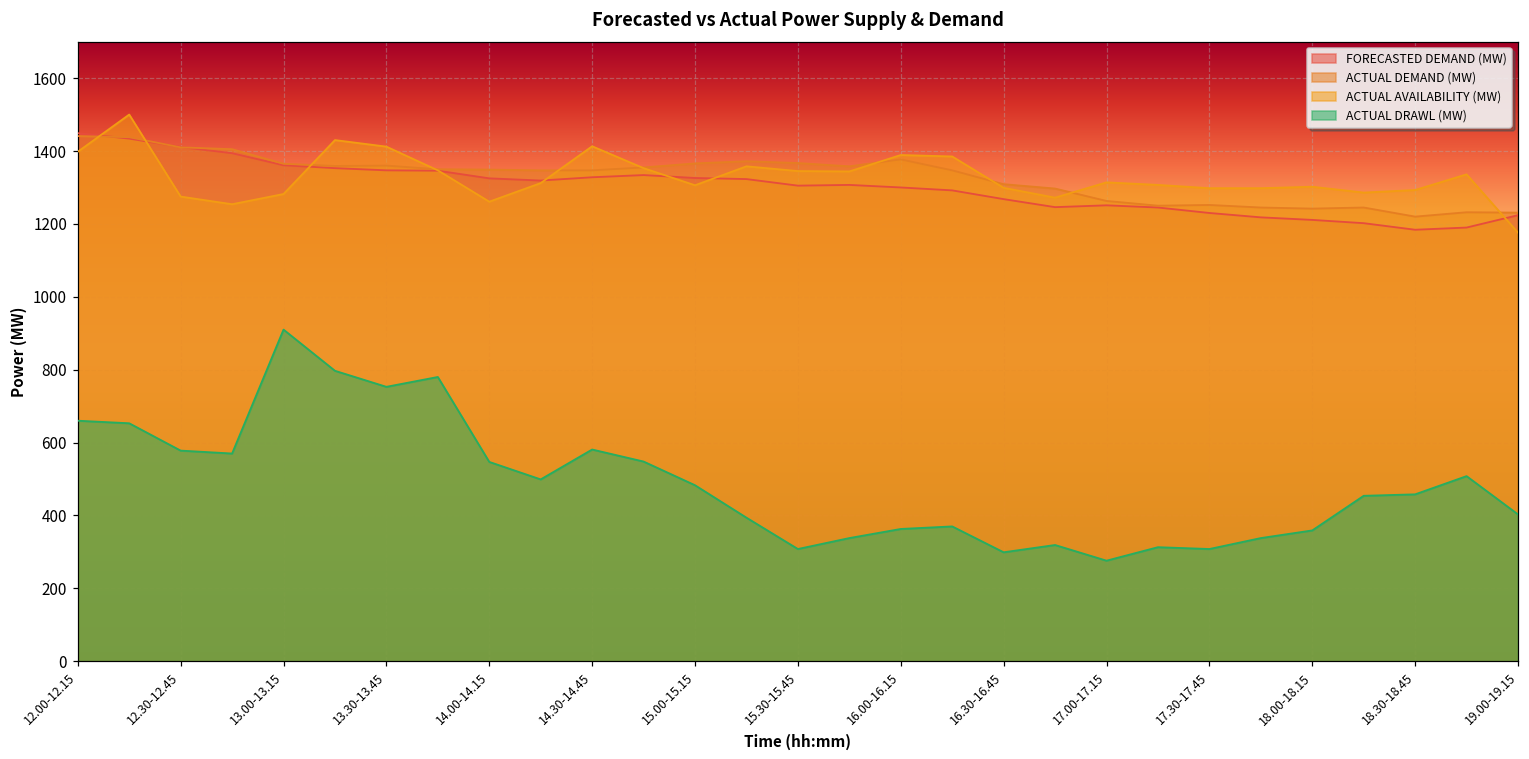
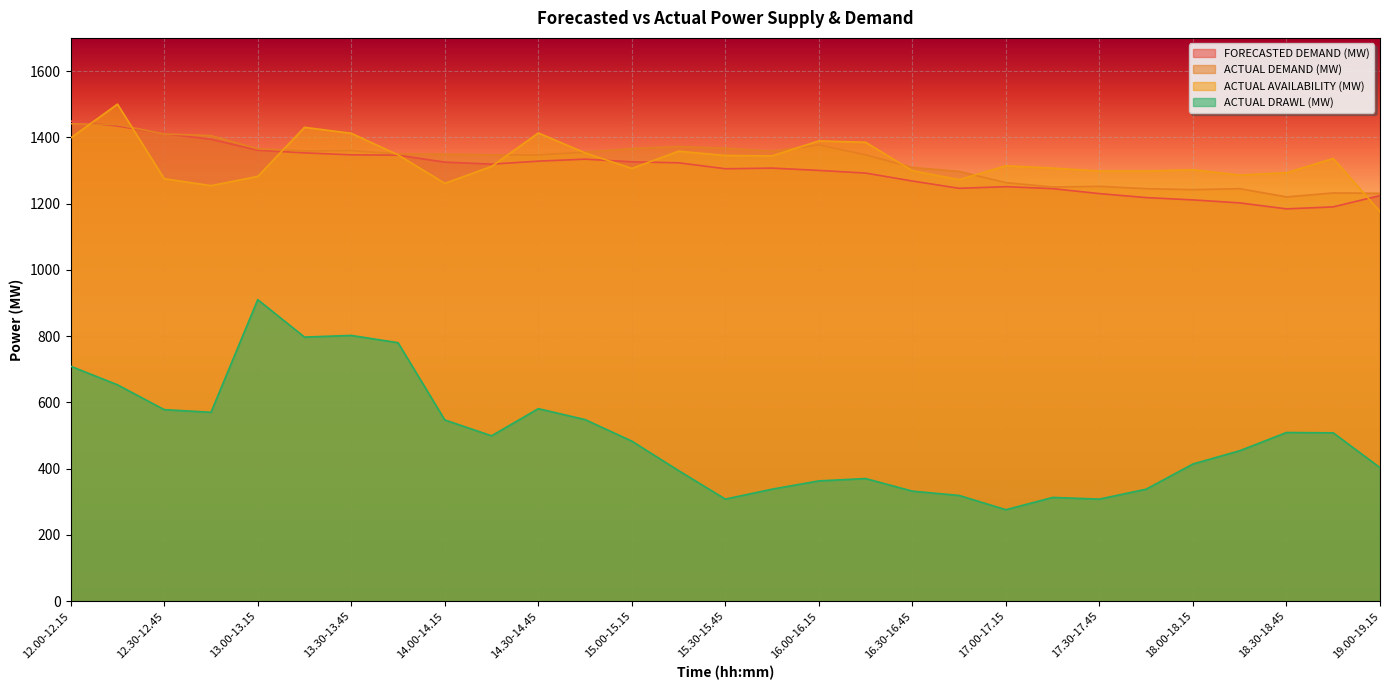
  {
    "ACTUAL DRAWL (MW)": {
-     "12.00-12.15": 660,
+     "12.00-12.15": 710,
      "12.30-12.45": 580,
      "13.00-13.15": 910,
-     "13.30-13.45": 750,
+     "13.30-13.45": 800,
      "14.00-14.15": 550,
      "14.30-14.45": 580,
      "15.00-15.15": 480,
      "15.30-15.45": 310,
      "16.00-16.15": 360,
-     "16.30-16.45": 300,
+     "16.30-16.45": 330,
      "17.00-17.15": 280,
      "17.30-17.45": 310,
-     "18.00-18.15": 360,
-     "18.30-18.45": 460,
+     "18.00-18.15": 410,
+     "18.30-18.45": 510,
      "19.00-19.15": 400
    }
  }
